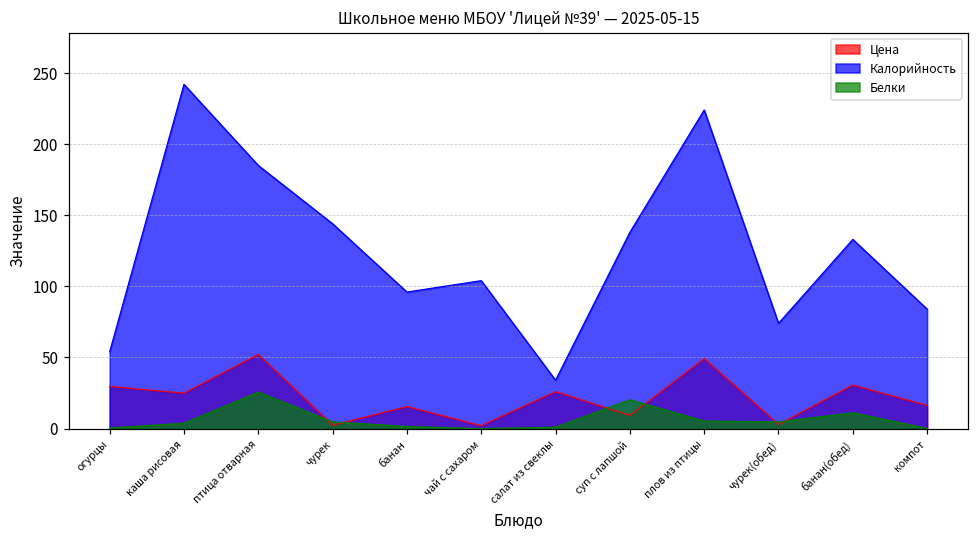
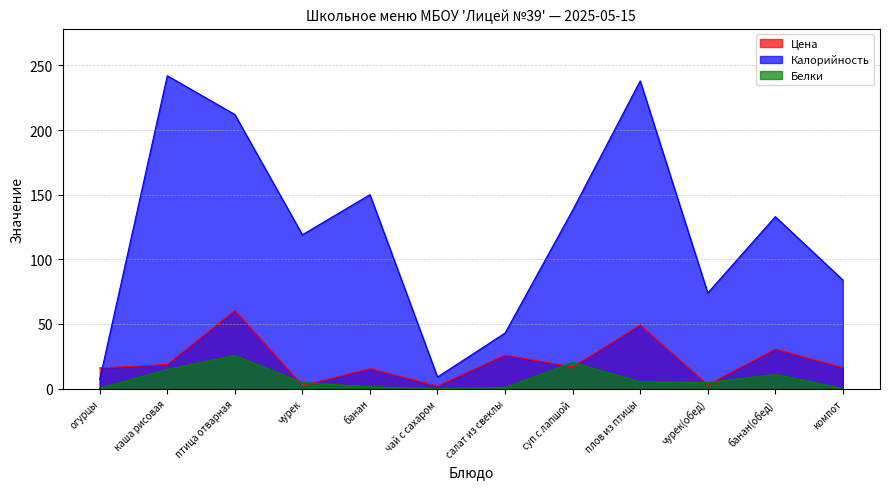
  {
    "Цена": {
-     "огурцы": 30,
-     "каша рисовая": 25,
-     "птица отварная": 52,
+     "огурцы": 16,
+     "каша рисовая": 19,
+     "птица отварная": 60,
      "чурек": 2,
      "банан": 15,
      "салат из свеклы": 26,
-     "суп с лапшой": 9,
+     "суп с лапшой": 17,
      "плов из птицы": 49,
      "банан(обед)": 31,
      "компот": 16
    },
    "Калорийность": {
-     "огурцы": 54,
+     "огурцы": 7,
      "каша рисовая": 242,
-     "птица отварная": 185,
-     "чурек": 144,
-     "банан": 96,
-     "чай с сахаром": 104,
-     "салат из свеклы": 34,
+     "птица отварная": 212,
+     "чурек": 119,
+     "банан": 150,
+     "чай с сахаром": 9,
+     "салат из свеклы": 43,
      "суп с лапшой": 138,
-     "плов из птицы": 224,
+     "плов из птицы": 238,
      "чурек(обед)": 74,
      "банан(обед)": 133,
      "компот": 84
    },
    "Белки": {
      "огурцы": 0,
-     "каша рисовая": 4,
+     "каша рисовая": 15,
      "птица отварная": 26,
      "чурек": 5,
      "банан": 2,
      "салат из свеклы": 1,
      "суп с лапшой": 20,
      "плов из птицы": 5,
      "банан(обед)": 11,
      "компот": 0
    }
  }
